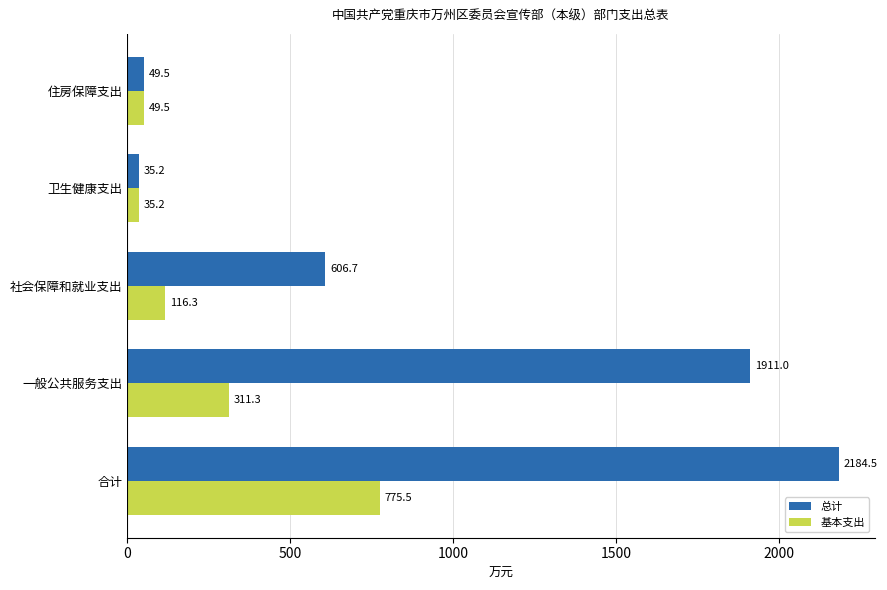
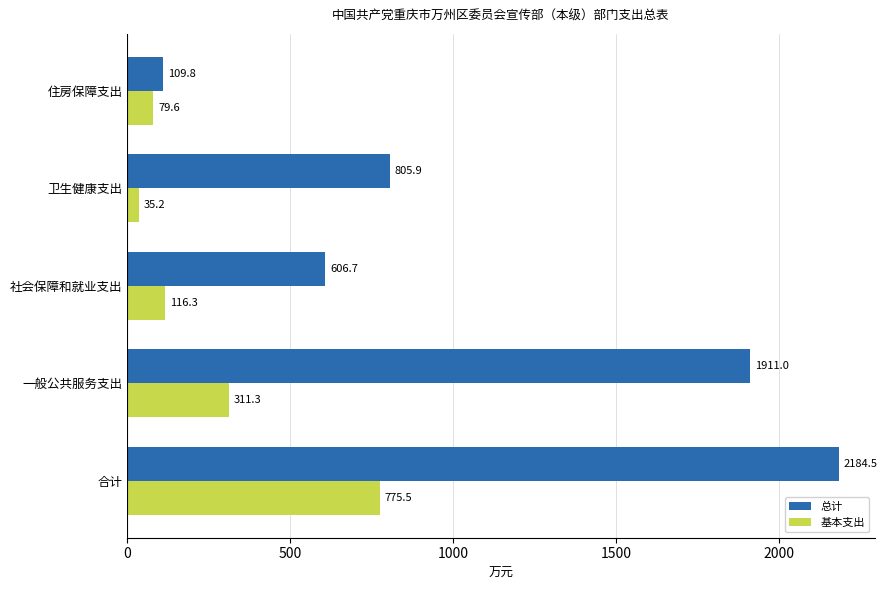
  {
    "总计": {
-     "住房保障支出": 49.5,
-     "卫生健康支出": 35.2,
+     "住房保障支出": 109.8,
+     "卫生健康支出": 805.9,
      "社会保障和就业支出": 606.7,
      "一般公共服务支出": 1911.0,
      "合计": 2184.5
    },
    "基本支出": {
-     "住房保障支出": 49.5,
+     "住房保障支出": 79.6,
      "卫生健康支出": 35.2,
      "社会保障和就业支出": 116.3,
      "一般公共服务支出": 311.3,
      "合计": 775.5
    }
  }
